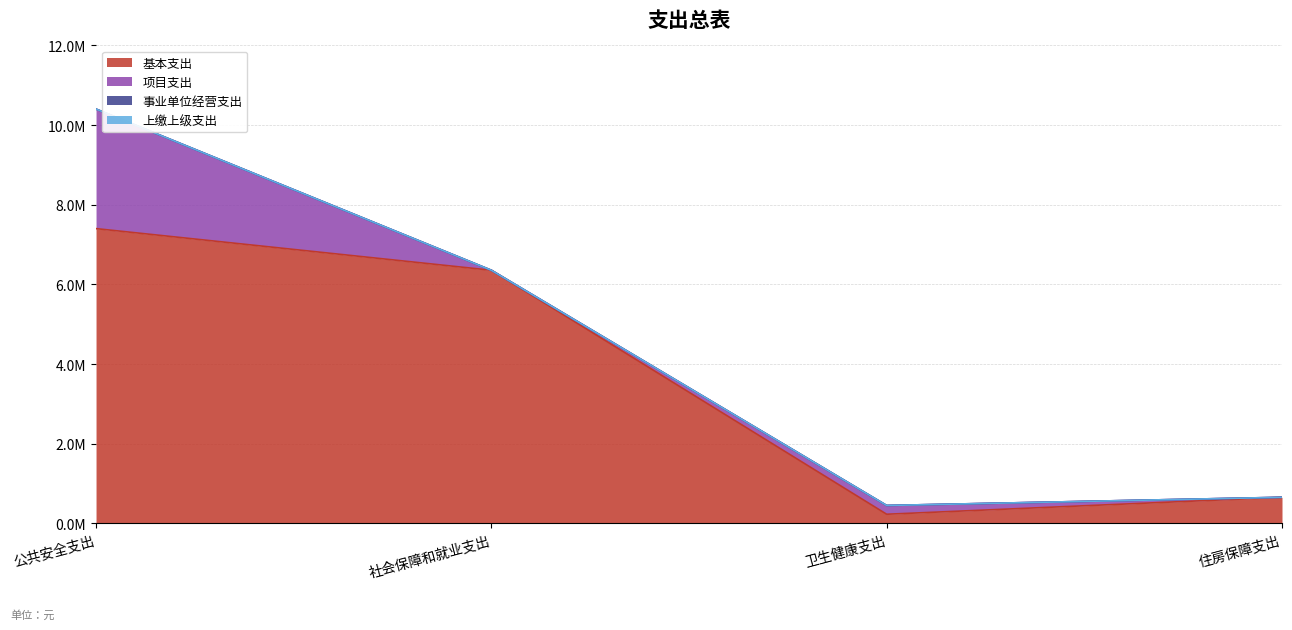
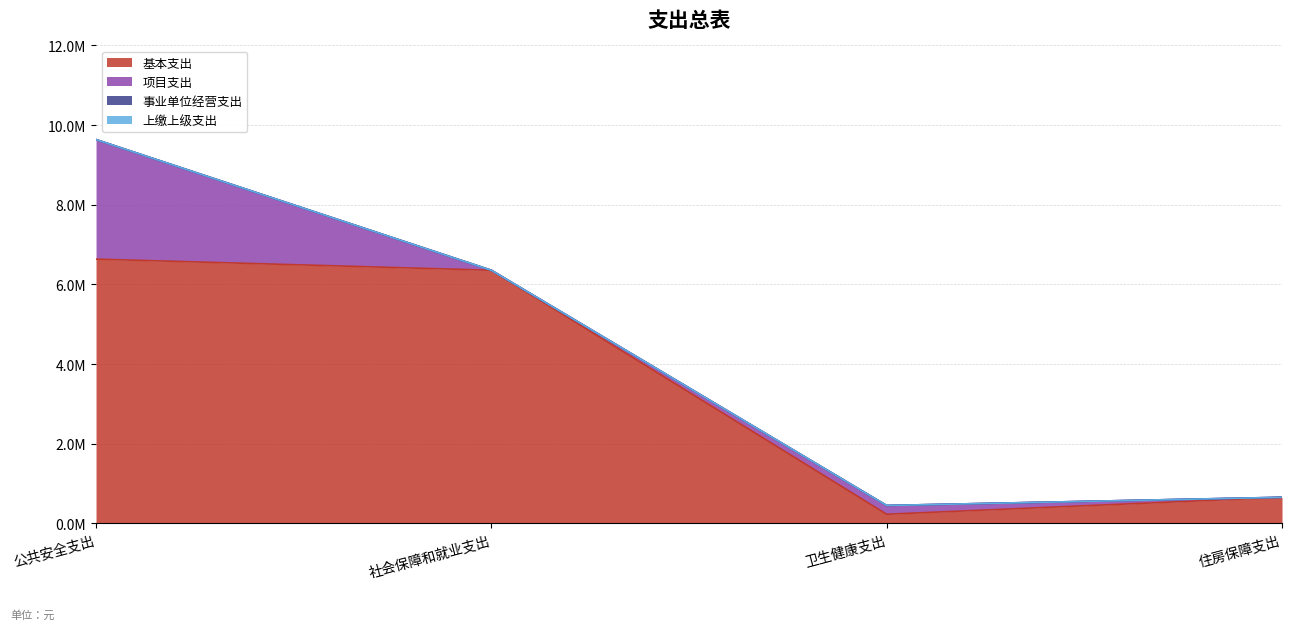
  {
    "基本支出": {
-     "公共安全支出": 7400000,
+     "公共安全支出": 6600000,
      "卫生健康支出": 200000
    }
  }
